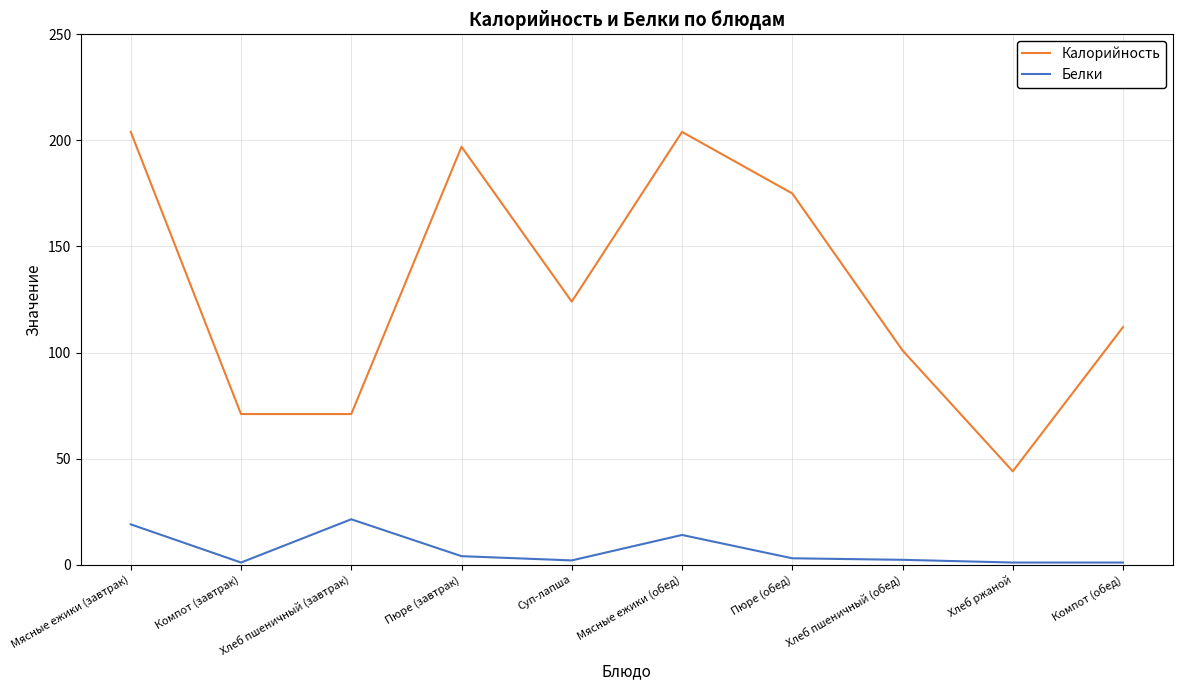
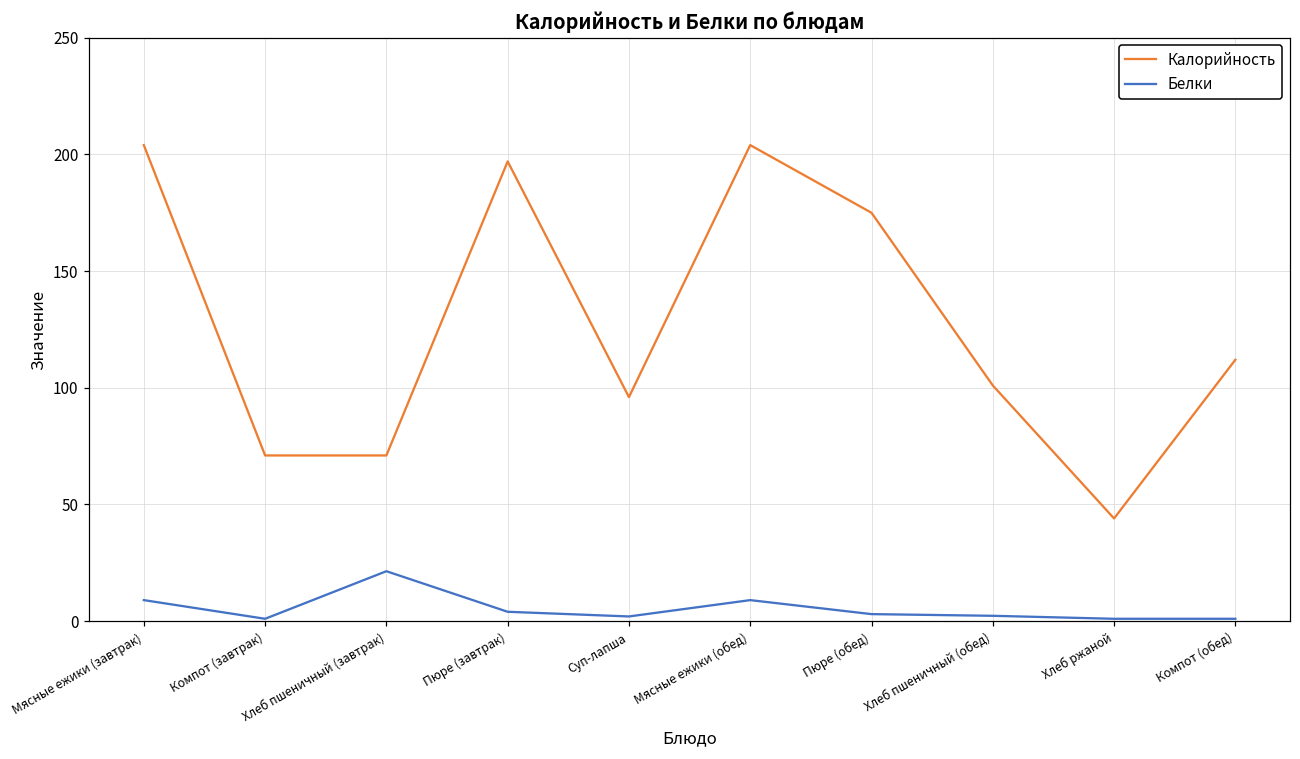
  {
    "Калорийность": {
      "Мясные ежики (завтрак)": 204,
      "Компот (завтрак)": 71,
      "Хлеб пшеничный (завтрак)": 71,
      "Пюре (завтрак)": 197,
-     "Суп-лапша": 124,
+     "Суп-лапша": 96,
      "Мясные ежики (обед)": 204,
      "Пюре (обед)": 175,
      "Хлеб пшеничный (обед)": 101,
      "Хлеб ржаной": 44,
      "Компот (обед)": 112
    },
    "Белки": {
-     "Мясные ежики (завтрак)": 19,
+     "Мясные ежики (завтрак)": 9,
      "Компот (завтрак)": 1,
      "Хлеб пшеничный (завтрак)": 21,
      "Пюре (завтрак)": 4,
      "Суп-лапша": 2,
-     "Мясные ежики (обед)": 14,
+     "Мясные ежики (обед)": 9,
      "Пюре (обед)": 3,
      "Хлеб пшеничный (обед)": 2,
      "Хлеб ржаной": 1,
      "Компот (обед)": 1
    }
  }
